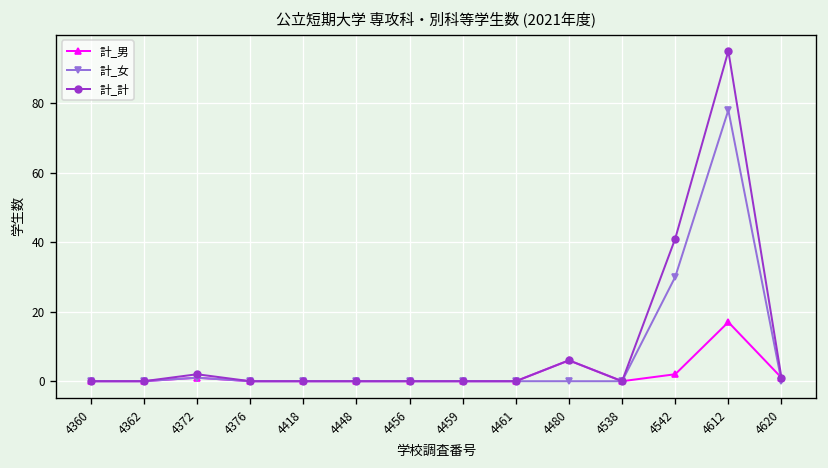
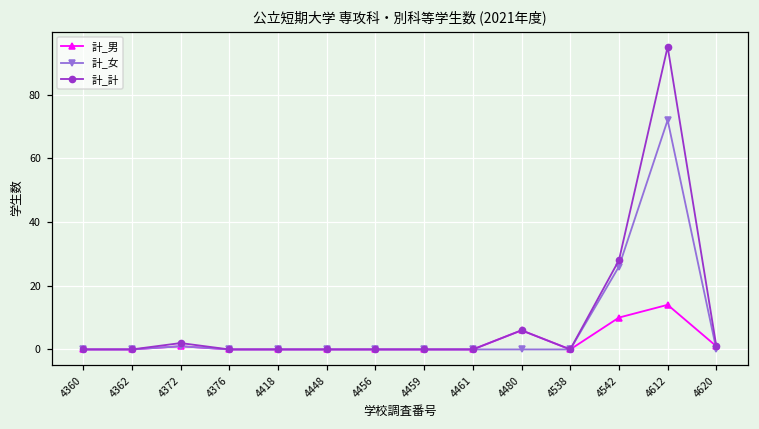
  {
    "計_男": {
-     "4542": 2,
-     "4612": 17
+     "4542": 10,
+     "4612": 14
    },
    "計_女": {
      "4480": 0,
-     "4542": 30,
-     "4612": 78,
+     "4542": 26,
+     "4612": 72,
      "4620": 0
    },
    "計_計": {
      "4372": 2,
-     "4542": 41,
+     "4542": 28,
      "4612": 95
    }
  }
